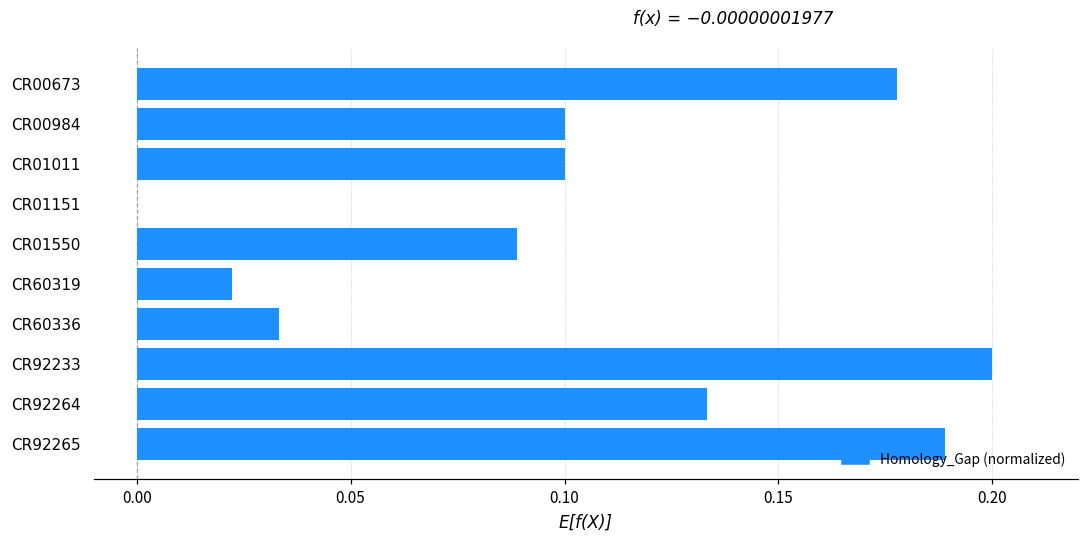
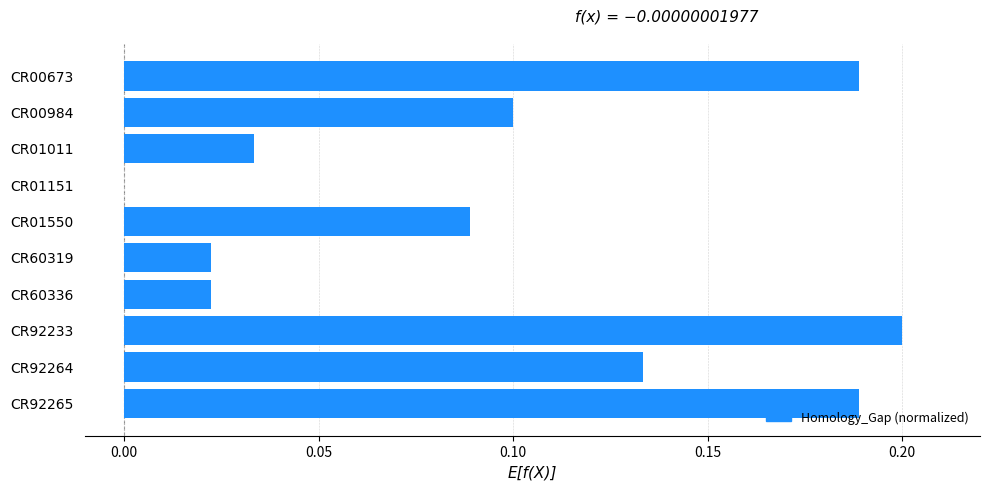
  {
-   "CR00673": 0.178,
+   "CR00673": 0.189,
    "CR00984": 0.100,
-   "CR01011": 0.100,
+   "CR01011": 0.033,
    "CR01151": 0.000,
    "CR01550": 0.089,
    "CR60319": 0.022,
-   "CR60336": 0.033,
+   "CR60336": 0.022,
    "CR92233": 0.200,
    "CR92264": 0.133,
    "CR92265": 0.189
  }
